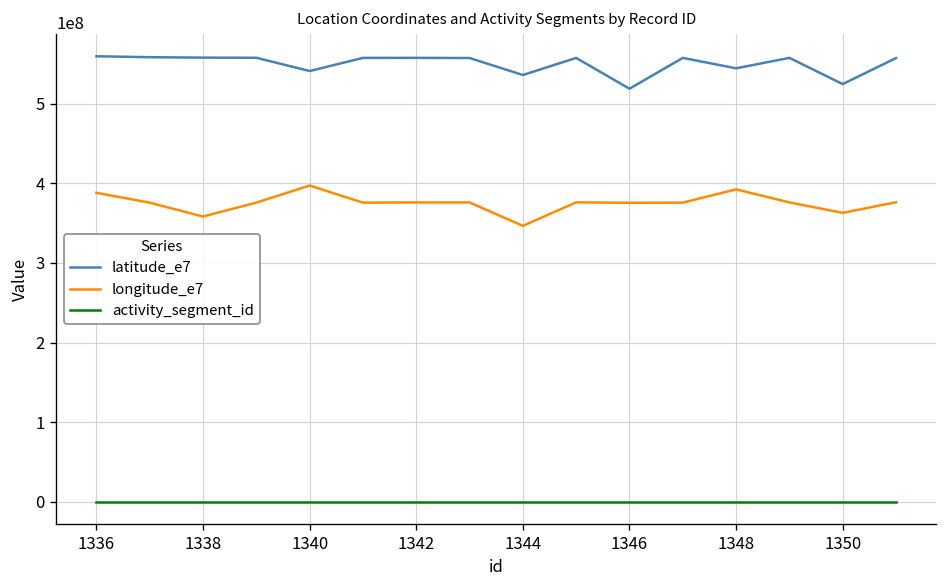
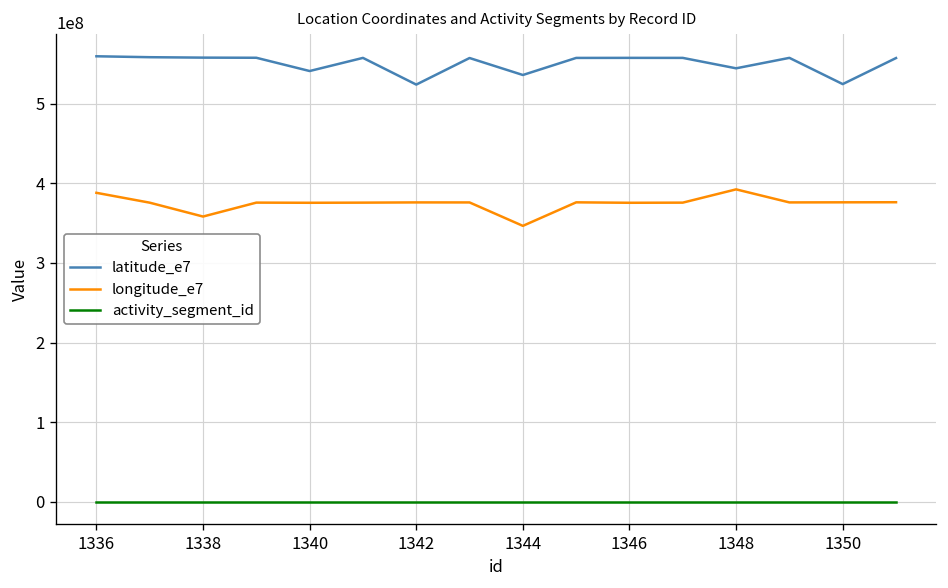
  {
    "latitude_e7": {
      "1336": 560000000,
      "1338": 560000000,
      "1340": 540000000,
-     "1342": 560000000,
+     "1342": 520000000,
      "1344": 540000000,
-     "1346": 520000000,
+     "1346": 560000000,
      "1348": 540000000,
      "1350": 520000000
    },
    "longitude_e7": {
      "1336": 390000000,
      "1338": 360000000,
-     "1340": 400000000,
+     "1340": 380000000,
      "1342": 380000000,
      "1344": 350000000,
      "1346": 380000000,
      "1348": 390000000,
-     "1350": 360000000
+     "1350": 380000000
    },
    "activity_segment_id": {
      "1336": 0,
      "1338": 0,
      "1340": 0,
      "1342": 0,
      "1344": 0,
      "1346": 0,
      "1348": 0,
      "1350": 0
    }
  }
